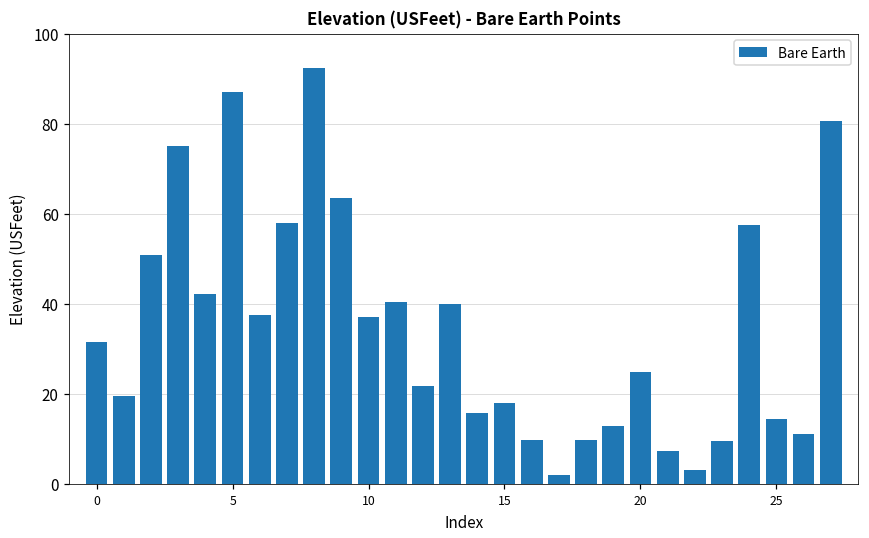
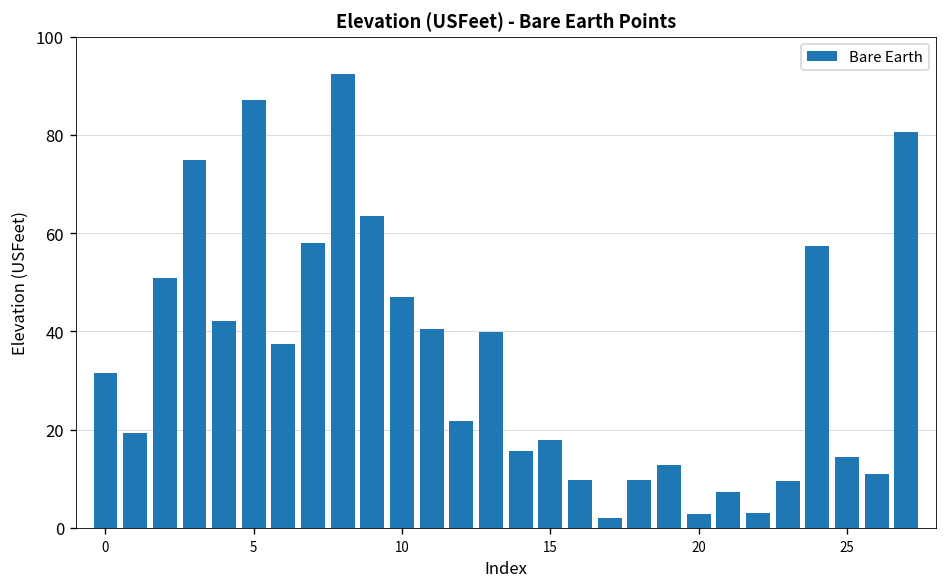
  {
    "0": 32,
    "5": 87,
-   "10": 37,
+   "10": 47,
    "15": 18,
-   "20": 25,
+   "20": 3,
    "25": 14
  }
